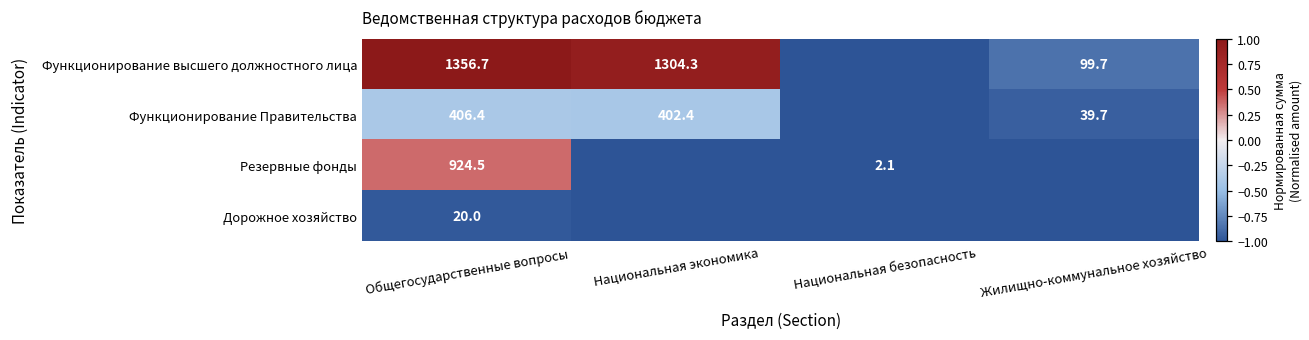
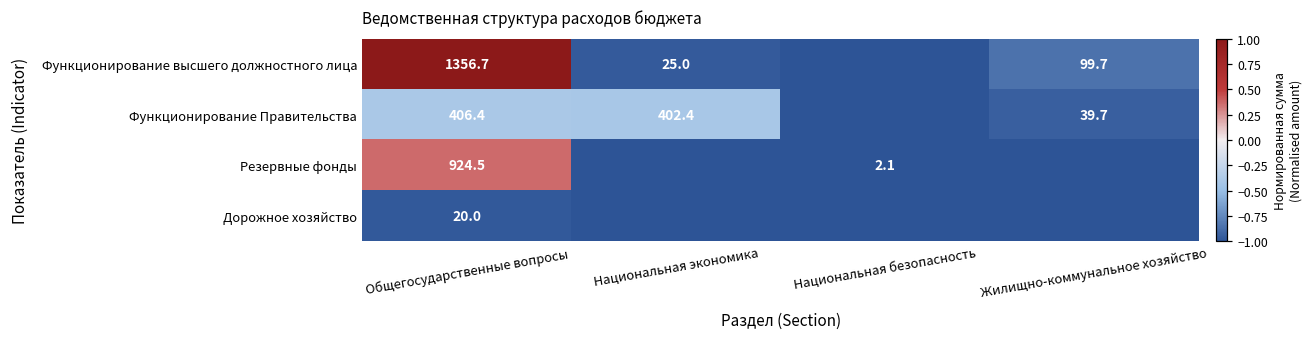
  {
    "Функционирование высшего должностного лица": {
      "Общегосударственные вопросы": 1356.7,
-     "Национальная экономика": 1304.3,
+     "Национальная экономика": 25.0,
      "Жилищно-коммунальное хозяйство": 99.7
    },
    "Функционирование Правительства": {
      "Общегосударственные вопросы": 406.4,
      "Национальная экономика": 402.4,
      "Жилищно-коммунальное хозяйство": 39.7
    },
    "Резервные фонды": {
      "Общегосударственные вопросы": 924.5,
      "Национальная безопасность": 2.1
    },
    "Дорожное хозяйство": {
      "Общегосударственные вопросы": 20.0
    }
  }
